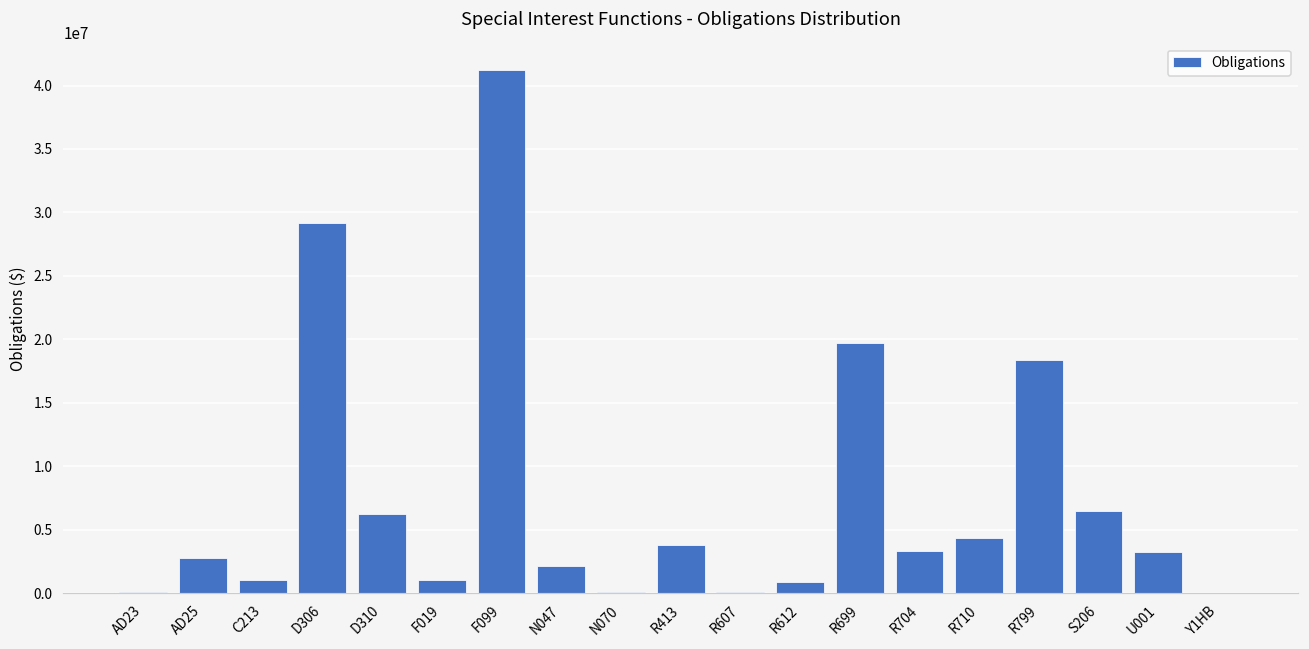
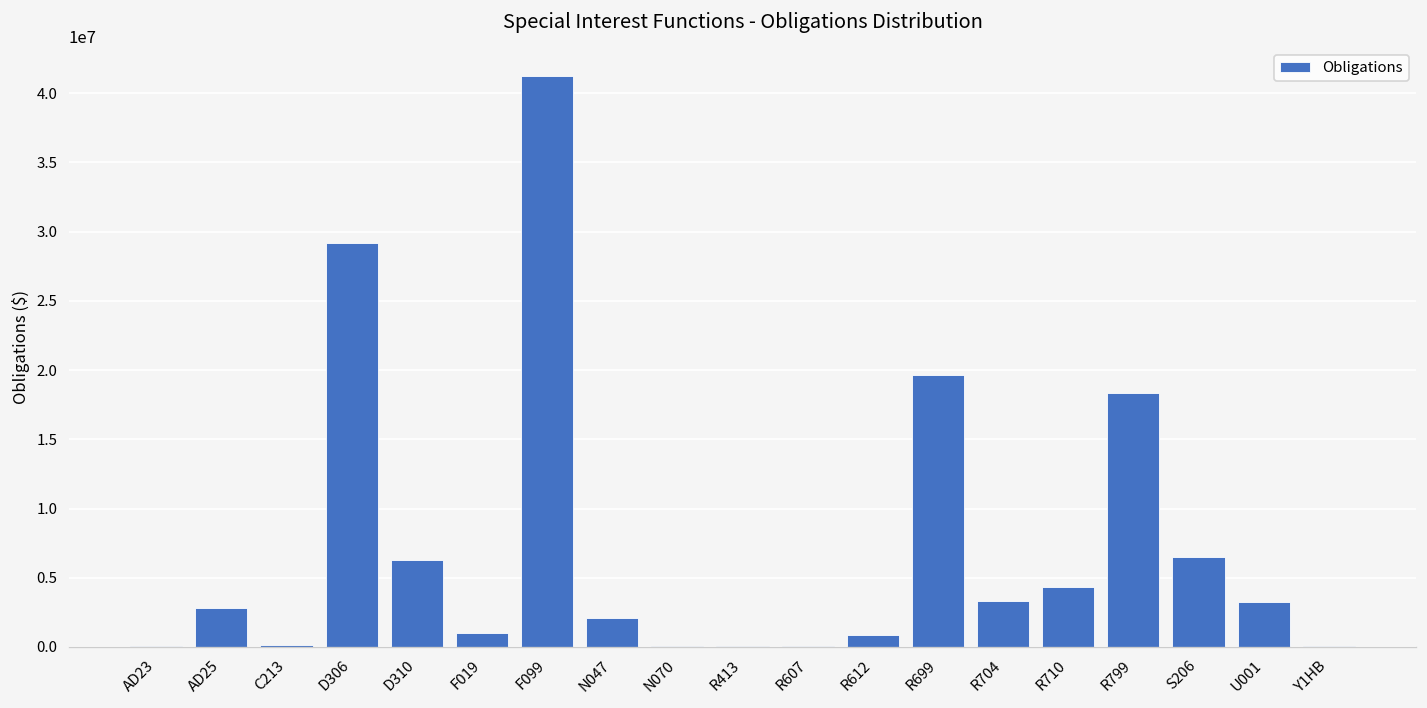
  {
    "AD25": 2800000,
-   "C213": 1100000,
+   "C213": 200000,
    "D306": 29200000,
    "D310": 6300000,
    "F019": 1000000,
    "F099": 41200000,
    "N047": 2100000,
-   "R413": 3800000,
+   "R413": 0,
    "R612": 900000,
    "R699": 19700000,
    "R704": 3300000,
    "R710": 4400000,
    "R799": 18400000,
    "S206": 6500000,
    "U001": 3200000
  }
